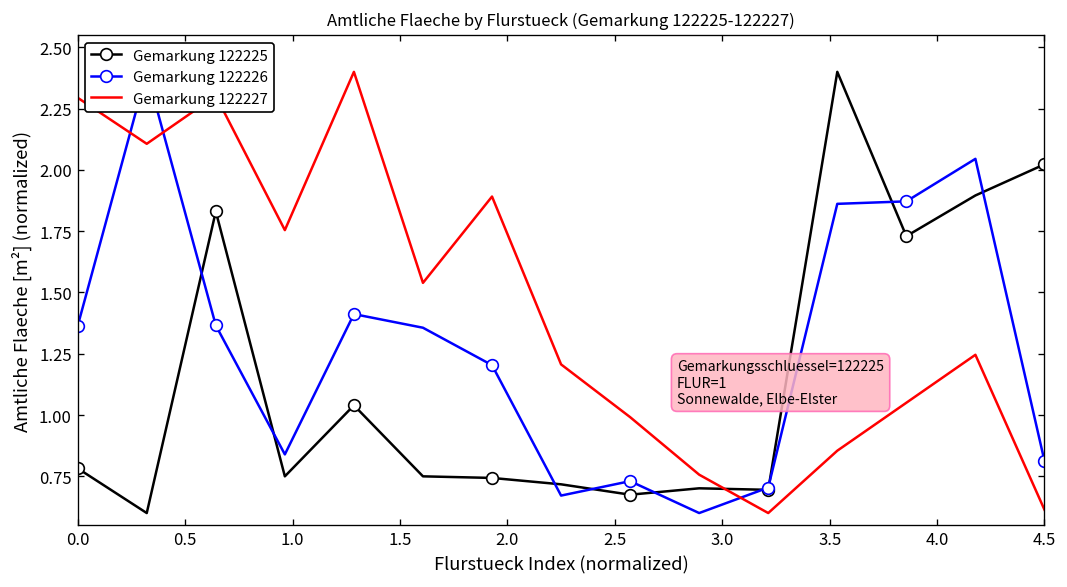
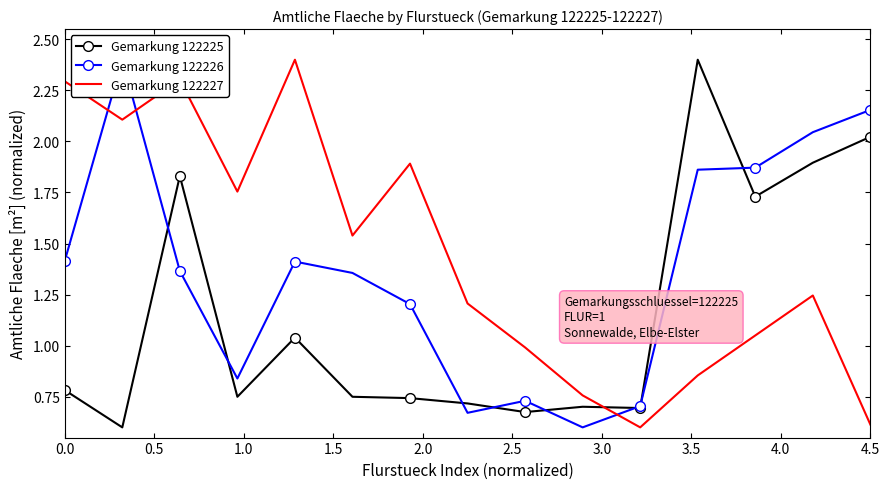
  {
    "Gemarkung 122225": {
      "0.0": 0.78,
      "4.5": 2.02
    },
    "Gemarkung 122226": {
-     "0.0": 1.36,
-     "4.5": 0.81
+     "0.0": 1.41,
+     "4.5": 2.15
    },
    "Gemarkung 122227": {
      "0.0": 2.29,
      "4.5": 0.61
    }
  }
